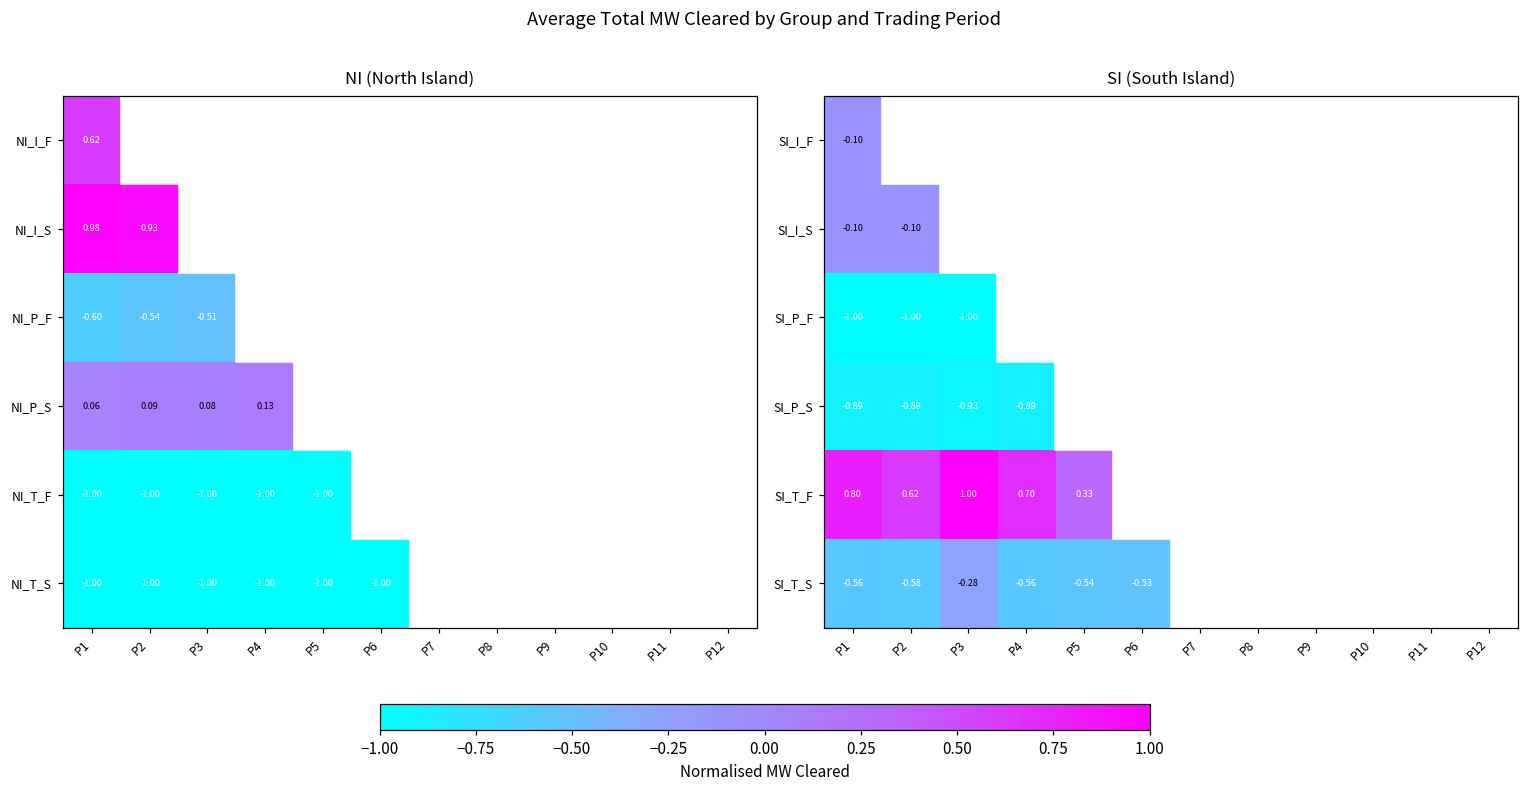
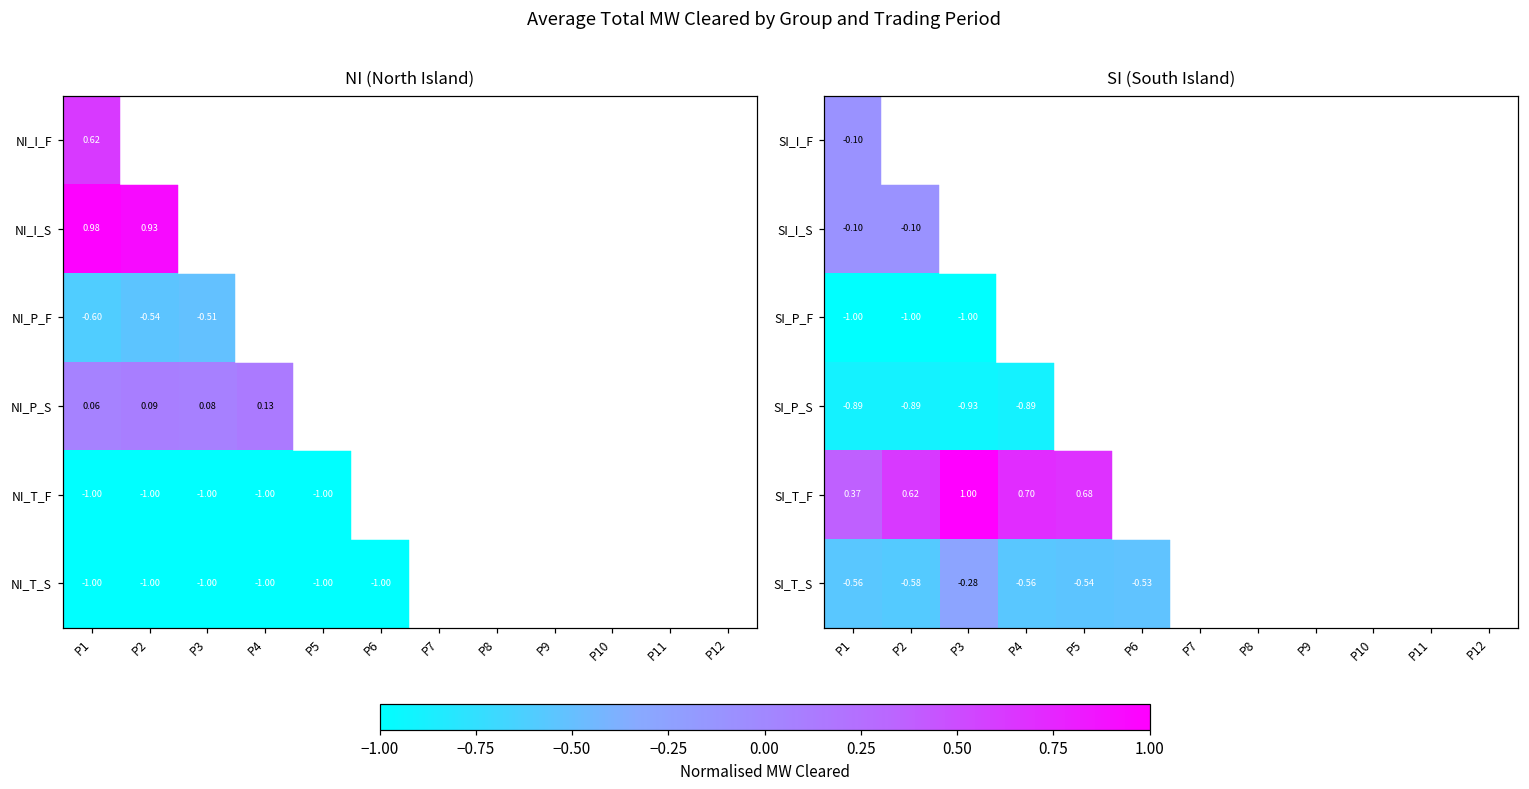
  {
    "NI (North Island)": {
      "NI_I_F": {
        "P1": 0.62
      },
      "NI_I_S": {
        "P1": 0.98,
        "P2": 0.93
      },
      "NI_P_F": {
        "P1": -0.60,
        "P2": -0.54,
        "P3": -0.51
      },
      "NI_P_S": {
        "P1": 0.06,
        "P2": 0.09,
        "P3": 0.08,
        "P4": 0.13
      },
      "NI_T_F": {
        "P1": -1.00,
        "P2": -1.00,
        "P3": -1.00,
        "P4": -1.00,
        "P5": -1.00
      },
      "NI_T_S": {
        "P1": -1.00,
        "P2": -1.00,
        "P3": -1.00,
        "P4": -1.00,
        "P5": -1.00,
        "P6": -1.00
      }
    },
    "SI (South Island)": {
      "SI_I_F": {
        "P1": -0.10
      },
      "SI_I_S": {
        "P1": -0.10,
        "P2": -0.10
      },
      "SI_P_F": {
        "P1": -1.00,
        "P2": -1.00,
        "P3": -1.00
      },
      "SI_P_S": {
        "P1": -0.89,
        "P2": -0.89,
        "P3": -0.93,
        "P4": -0.89
      },
      "SI_T_F": {
-       "P1": 0.80,
+       "P1": 0.37,
        "P2": 0.62,
        "P3": 1.00,
        "P4": 0.70,
-       "P5": 0.33
+       "P5": 0.68
      },
      "SI_T_S": {
        "P1": -0.56,
        "P2": -0.58,
        "P3": -0.28,
        "P4": -0.56,
        "P5": -0.54,
        "P6": -0.53
      }
    }
  }
